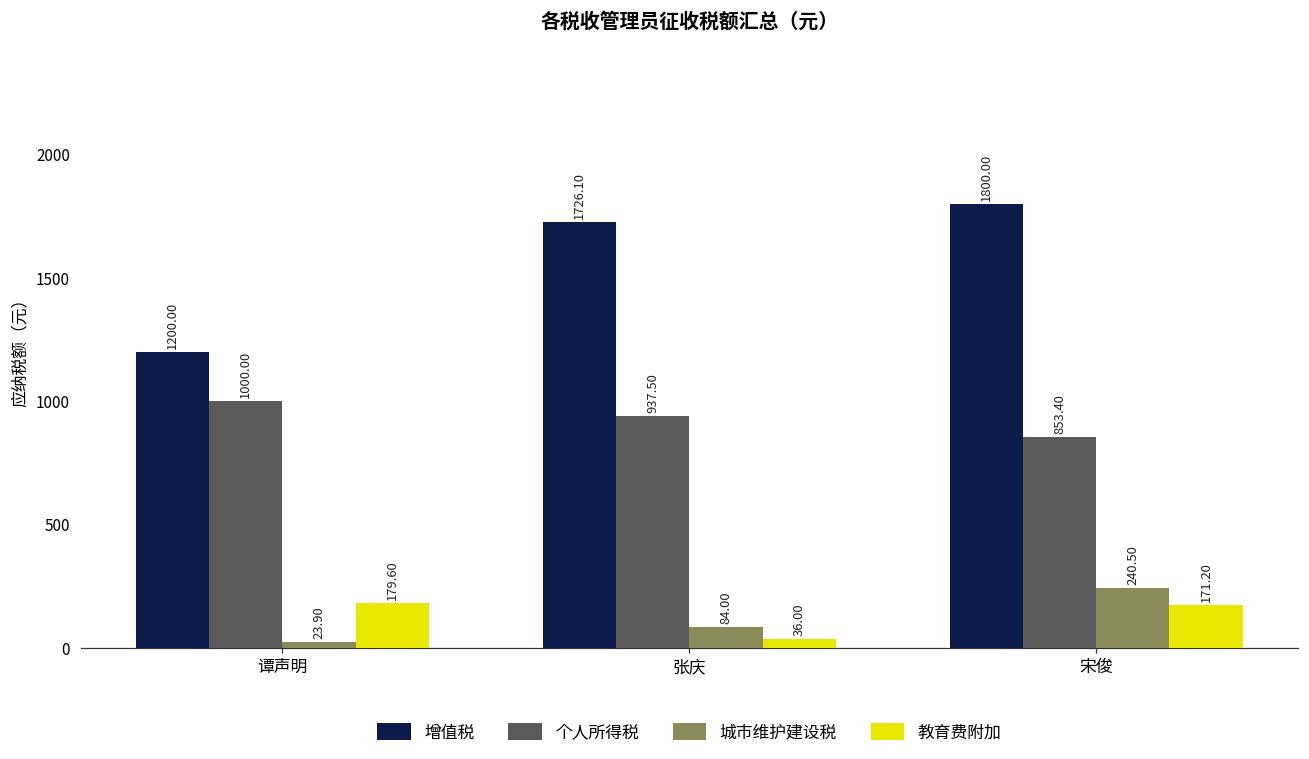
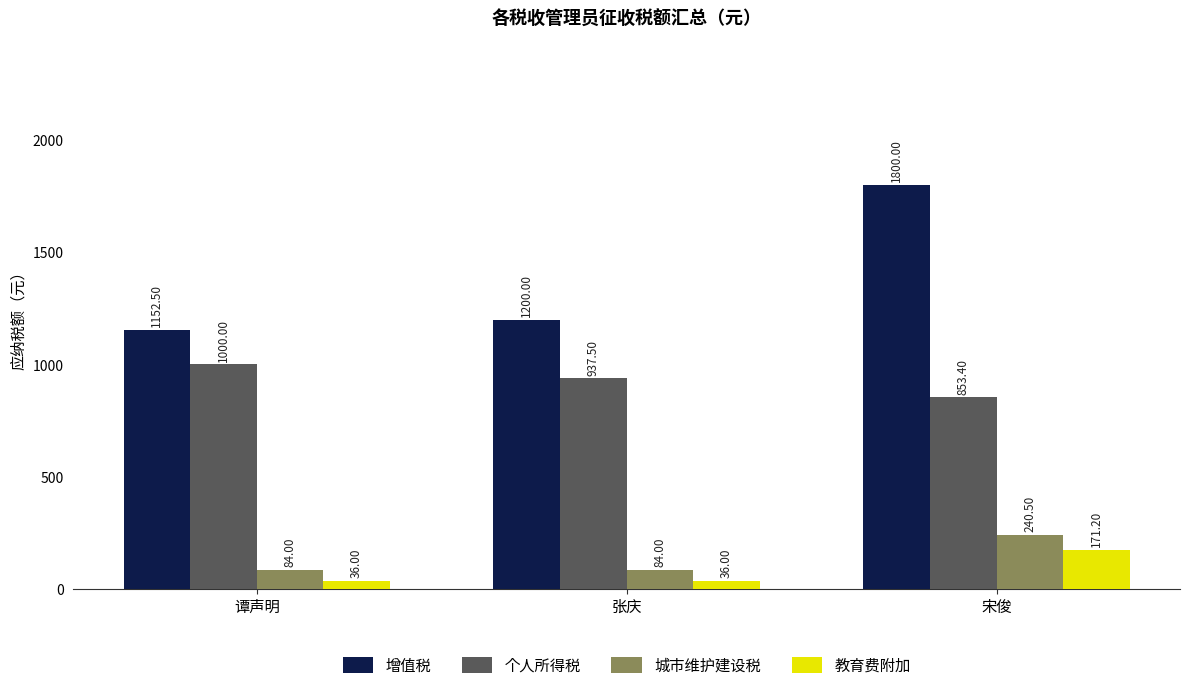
  {
    "增值税": {
-     "谭声明": 1200.00,
-     "张庆": 1726.10,
+     "谭声明": 1152.50,
+     "张庆": 1200.00,
      "宋俊": 1800.00
    },
    "个人所得税": {
      "谭声明": 1000.00,
      "张庆": 937.50,
      "宋俊": 853.40
    },
    "城市维护建设税": {
-     "谭声明": 23.90,
+     "谭声明": 84.00,
      "张庆": 84.00,
      "宋俊": 240.50
    },
    "教育费附加": {
-     "谭声明": 179.60,
+     "谭声明": 36.00,
      "张庆": 36.00,
      "宋俊": 171.20
    }
  }
